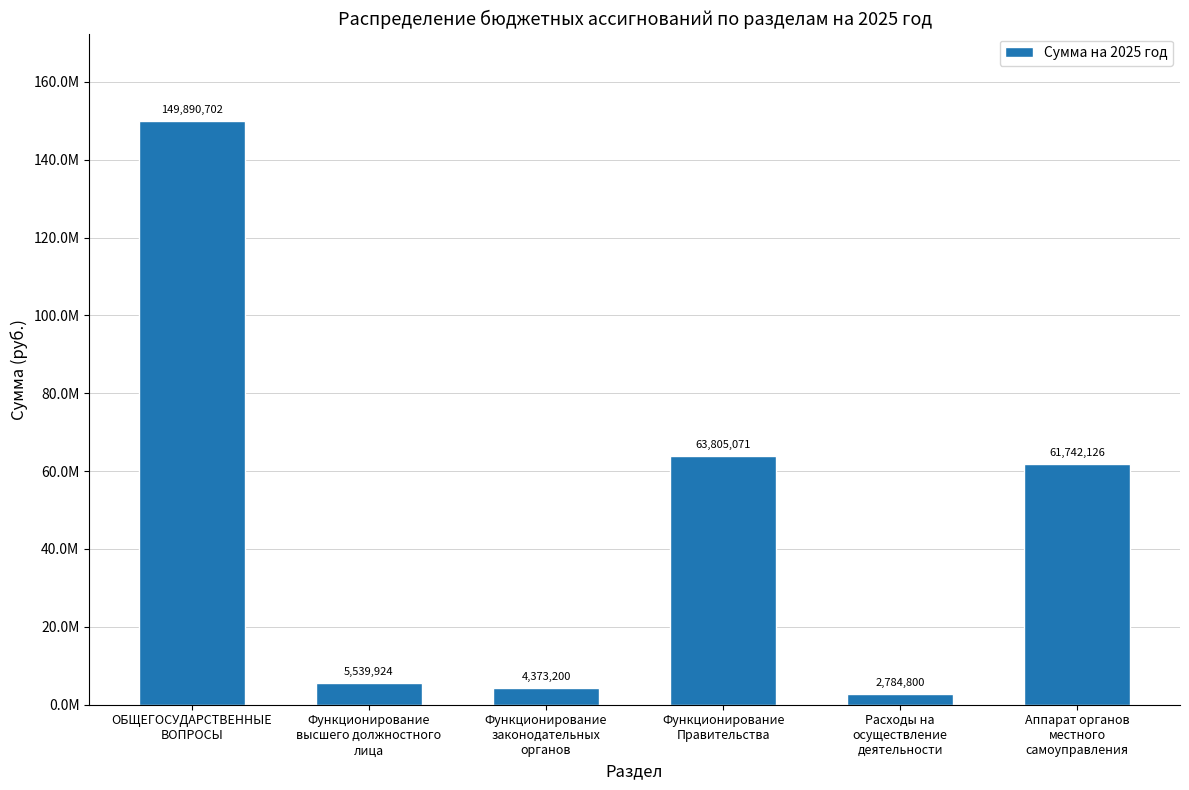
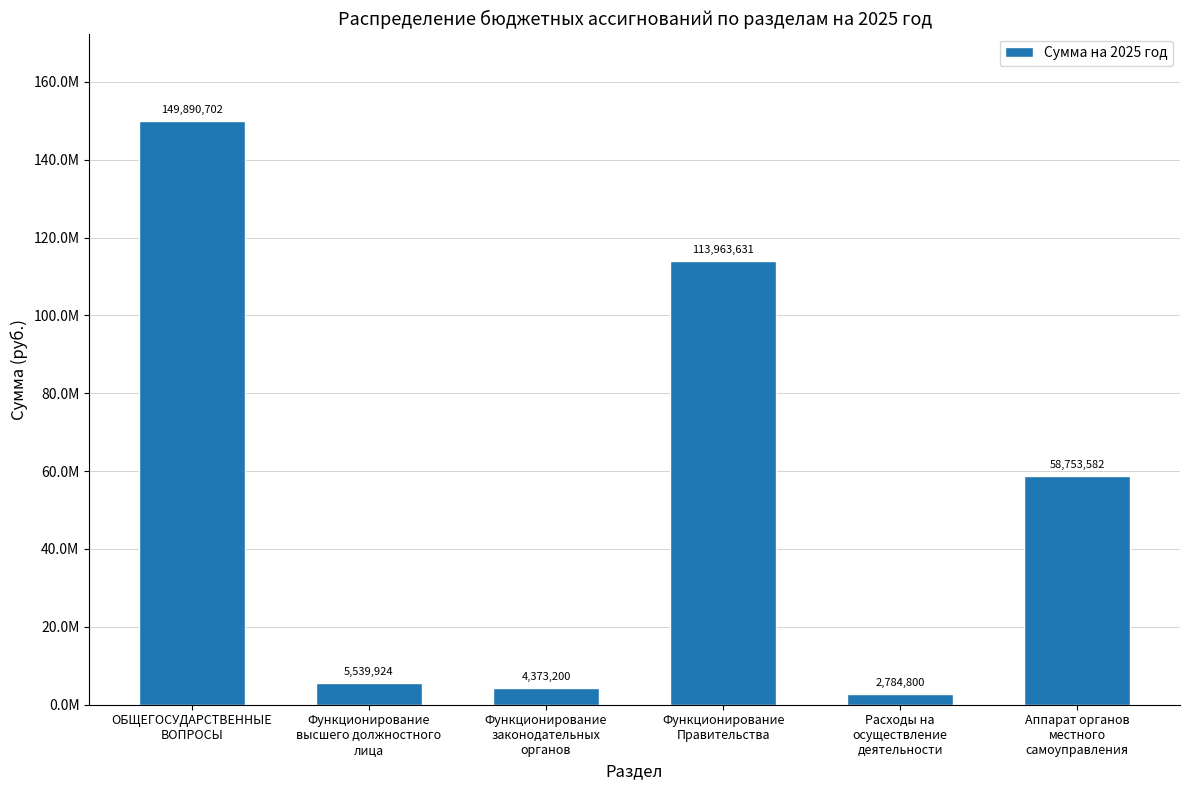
  {
    "ОБЩЕГОСУДАРСТВЕННЫЕ ВОПРОСЫ": "149,890,702",
    "Функционирование высшего должностного лица": "5,539,924",
    "Функционирование законодательных органов": "4,373,200",
-   "Функционирование Правительства": "63,805,071",
+   "Функционирование Правительства": "113,963,631",
    "Расходы на осуществление деятельности": "2,784,800",
-   "Аппарат органов местного самоуправления": "61,742,126"
+   "Аппарат органов местного самоуправления": "58,753,582"
  }
